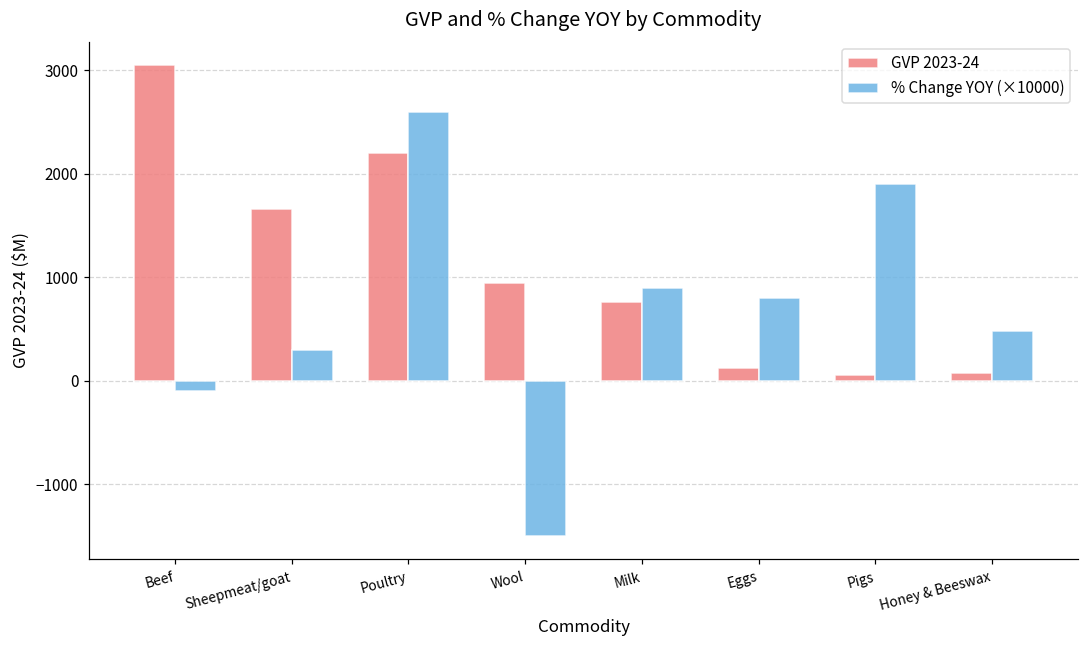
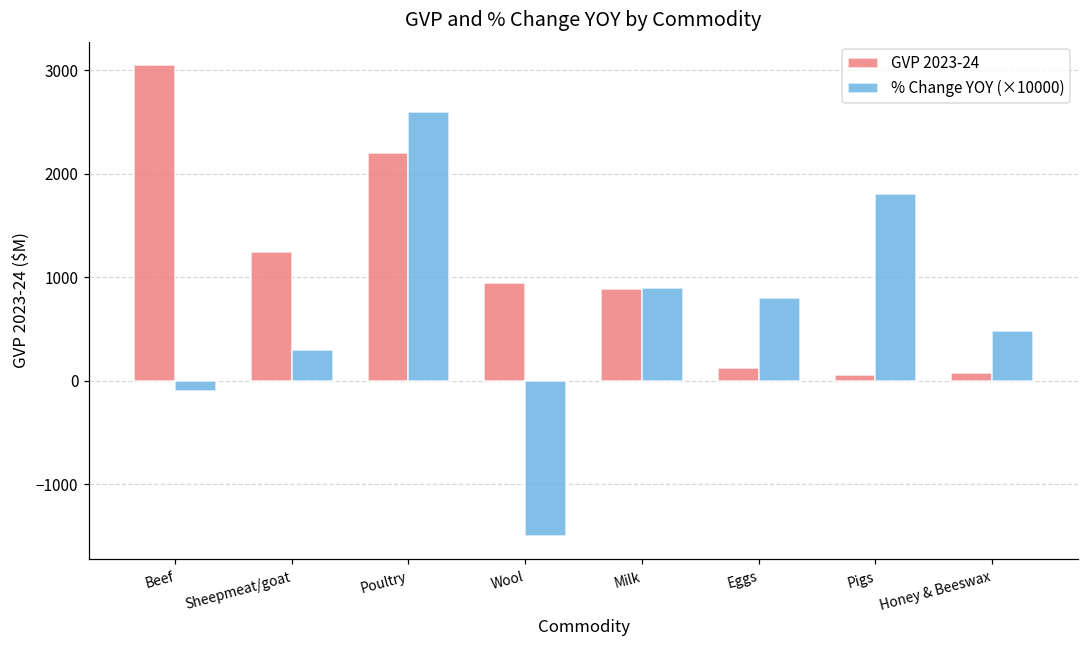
  {
    "GVP 2023-24": {
      "Beef": 3000,
-     "Sheepmeat/goat": 1700,
+     "Sheepmeat/goat": 1200,
      "Poultry": 2200,
      "Wool": 900,
-     "Milk": 800,
+     "Milk": 900,
      "Eggs": 100,
      "Pigs": 100,
      "Honey & Beeswax": 100
    },
    "% Change YOY (×10000)": {
      "Beef": -100,
      "Sheepmeat/goat": 300,
      "Poultry": 2600,
      "Wool": -1500,
      "Milk": 900,
      "Eggs": 800,
-     "Pigs": 1900,
+     "Pigs": 1800,
      "Honey & Beeswax": 500
    }
  }
